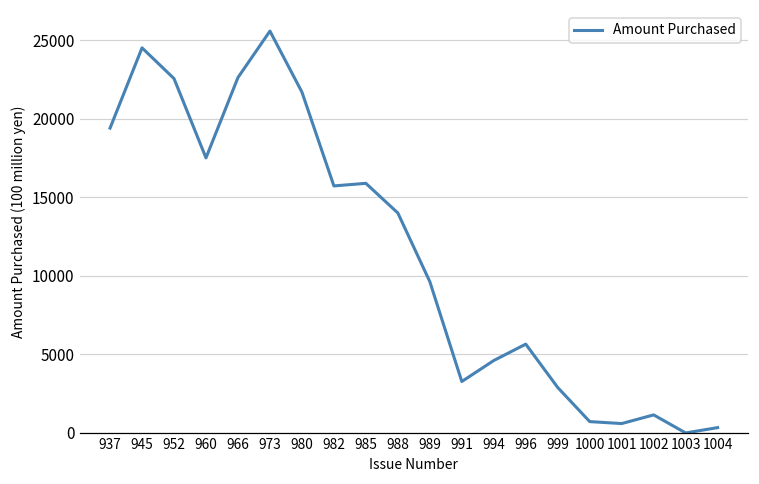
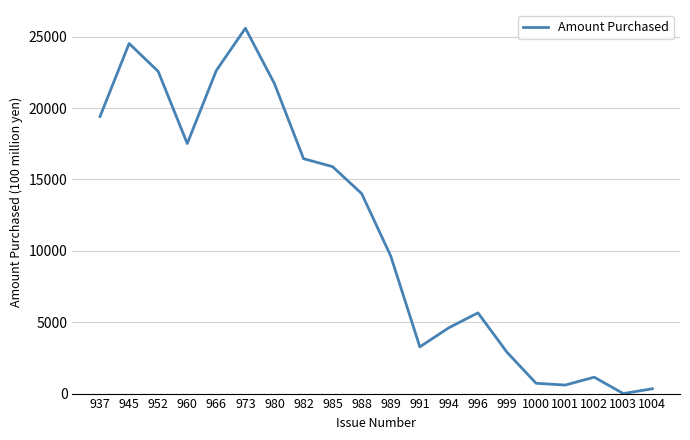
  {
    "937": 19400,
    "945": 24500,
    "952": 22600,
    "960": 17500,
    "966": 22600,
    "973": 25600,
    "980": 21700,
-   "982": 15700,
+   "982": 16500,
    "985": 15900,
    "988": 14000,
    "989": 9600,
    "991": 3300,
    "994": 4600,
    "996": 5700,
    "999": 2900,
    "1000": 700,
    "1001": 600,
    "1002": 1100,
    "1003": 0,
    "1004": 300
  }
